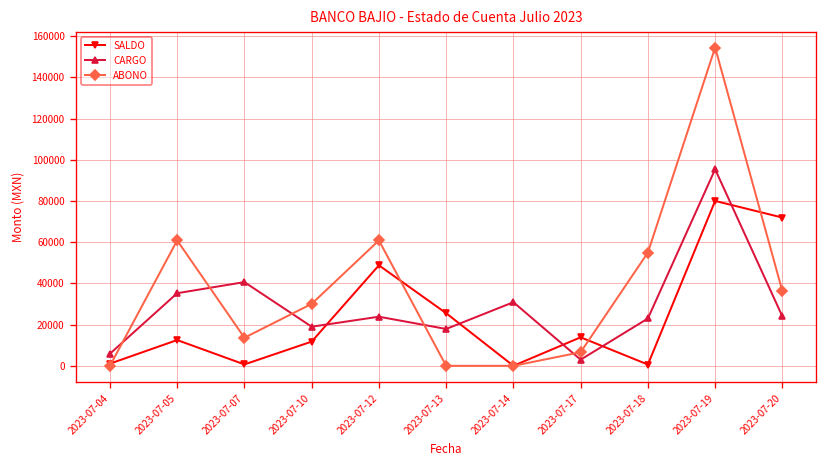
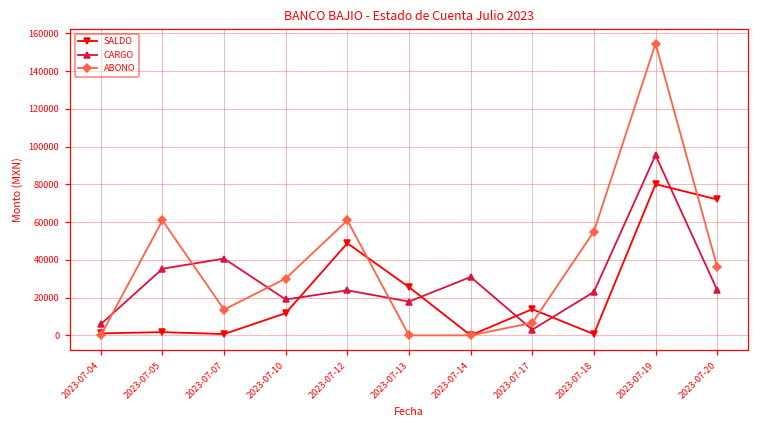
  {
    "SALDO": {
-     "2023-07-05": 13000,
+     "2023-07-05": 2000,
      "2023-07-07": 1000,
      "2023-07-10": 12000,
      "2023-07-12": 49000,
      "2023-07-13": 26000,
      "2023-07-17": 14000,
      "2023-07-18": 1000,
      "2023-07-19": 80000,
      "2023-07-20": 72000
    },
    "CARGO": {
      "2023-07-04": 6000,
      "2023-07-05": 35000,
      "2023-07-07": 41000,
      "2023-07-10": 19000,
      "2023-07-12": 24000,
      "2023-07-13": 18000,
      "2023-07-14": 31000,
      "2023-07-17": 3000,
      "2023-07-18": 23000,
      "2023-07-19": 95000,
      "2023-07-20": 24000
    },
    "ABONO": {
      "2023-07-05": 61000,
      "2023-07-07": 14000,
      "2023-07-10": 30000,
      "2023-07-12": 61000,
      "2023-07-13": 0,
      "2023-07-17": 7000,
      "2023-07-18": 55000,
      "2023-07-19": 155000,
      "2023-07-20": 36000
    }
  }
